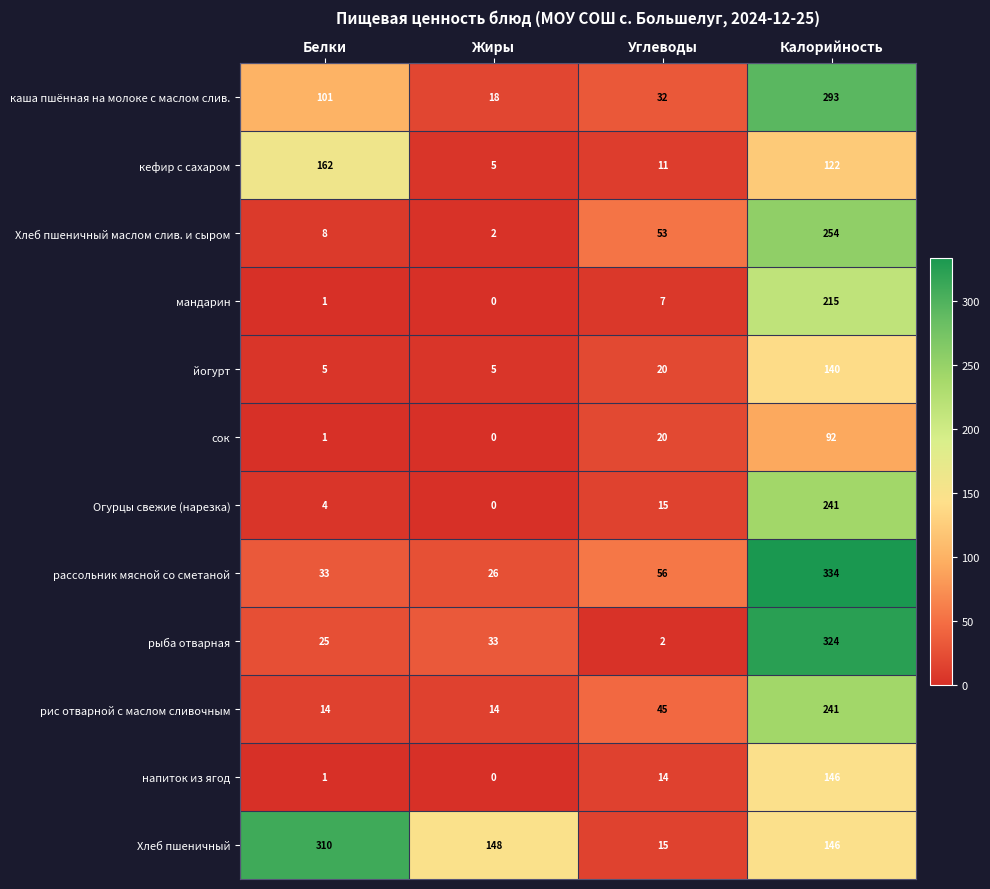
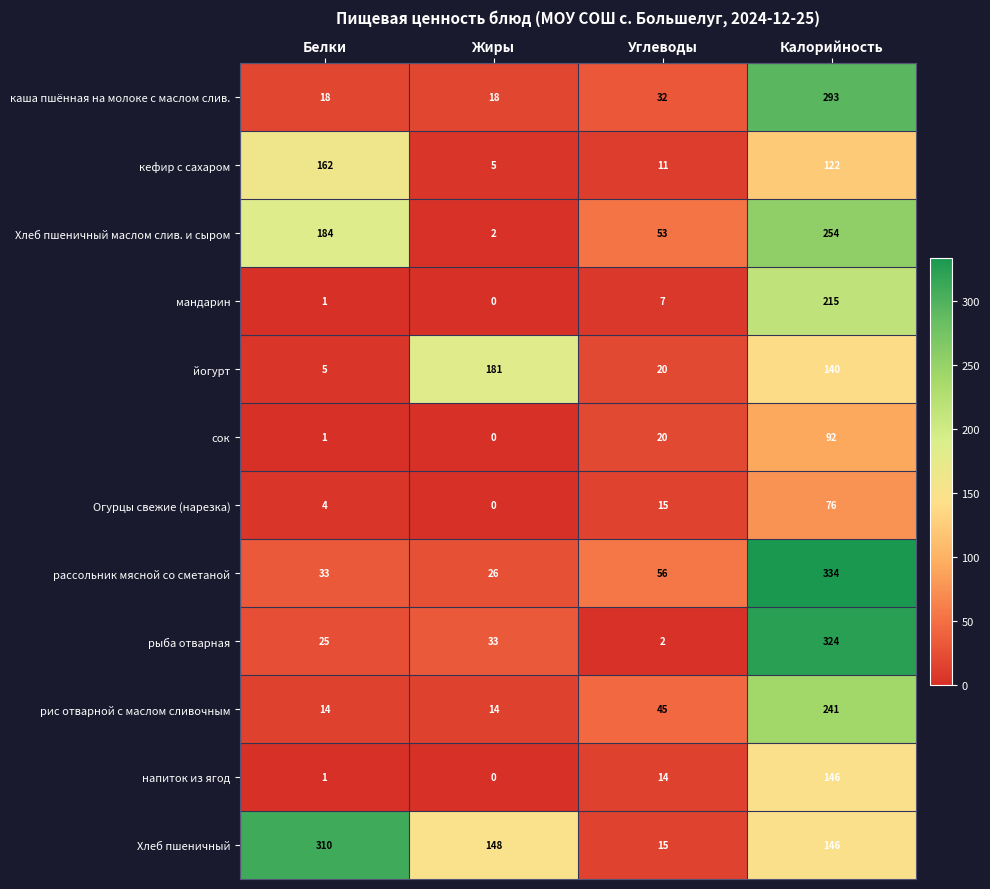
  {
    "каша пшённая на молоке с маслом слив.": {
-     "Белки": 101,
+     "Белки": 18,
      "Жиры": 18,
      "Углеводы": 32,
      "Калорийность": 293
    },
    "кефир с сахаром": {
      "Белки": 162,
      "Жиры": 5,
      "Углеводы": 11,
      "Калорийность": 122
    },
    "Хлеб пшеничный маслом слив. и сыром": {
-     "Белки": 8,
+     "Белки": 184,
      "Жиры": 2,
      "Углеводы": 53,
      "Калорийность": 254
    },
    "мандарин": {
      "Белки": 1,
      "Жиры": 0,
      "Углеводы": 7,
      "Калорийность": 215
    },
    "йогурт": {
      "Белки": 5,
-     "Жиры": 5,
+     "Жиры": 181,
      "Углеводы": 20,
      "Калорийность": 140
    },
    "сок": {
      "Белки": 1,
      "Жиры": 0,
      "Углеводы": 20,
      "Калорийность": 92
    },
    "Огурцы свежие (нарезка)": {
      "Белки": 4,
      "Жиры": 0,
      "Углеводы": 15,
-     "Калорийность": 241
+     "Калорийность": 76
    },
    "рассольник мясной со сметаной": {
      "Белки": 33,
      "Жиры": 26,
      "Углеводы": 56,
      "Калорийность": 334
    },
    "рыба отварная": {
      "Белки": 25,
      "Жиры": 33,
      "Углеводы": 2,
      "Калорийность": 324
    },
    "рис отварной с маслом сливочным": {
      "Белки": 14,
      "Жиры": 14,
      "Углеводы": 45,
      "Калорийность": 241
    },
    "напиток из ягод": {
      "Белки": 1,
      "Жиры": 0,
      "Углеводы": 14,
      "Калорийность": 146
    },
    "Хлеб пшеничный": {
      "Белки": 310,
      "Жиры": 148,
      "Углеводы": 15,
      "Калорийность": 146
    }
  }
